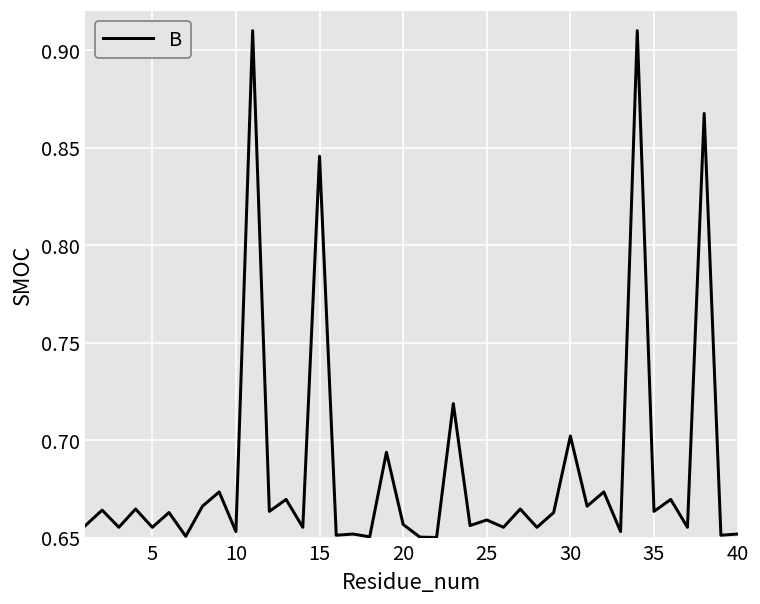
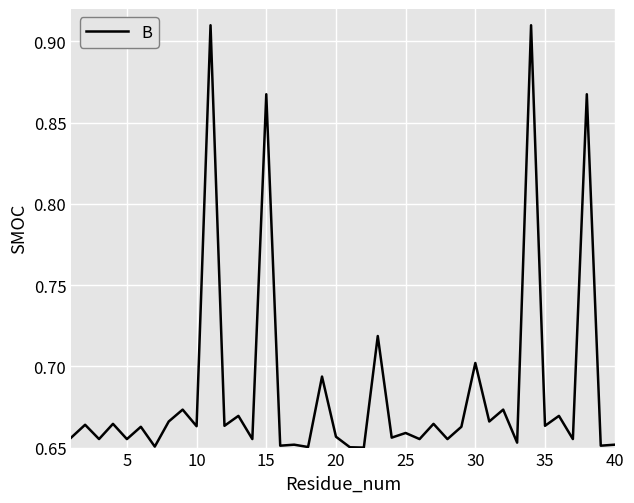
  {
    "5": 0.655,
-   "10": 0.653,
-   "15": 0.846,
+   "10": 0.663,
+   "15": 0.868,
    "20": 0.657,
    "25": 0.659,
    "30": 0.702,
    "35": 0.663,
    "40": 0.652
  }
